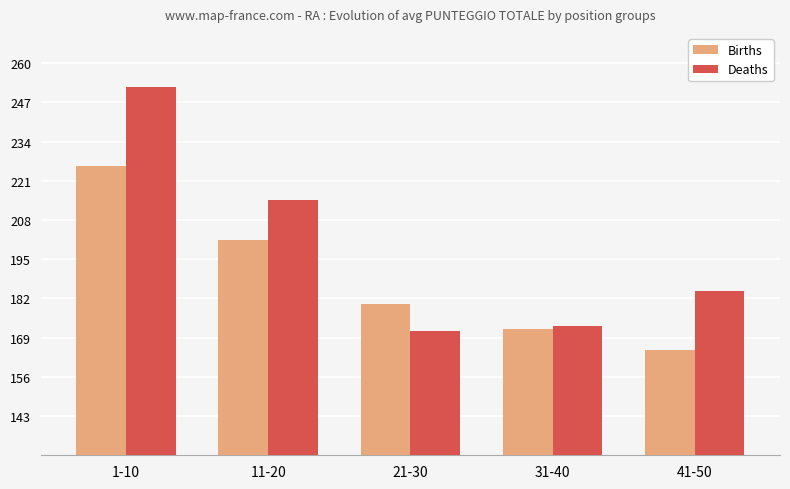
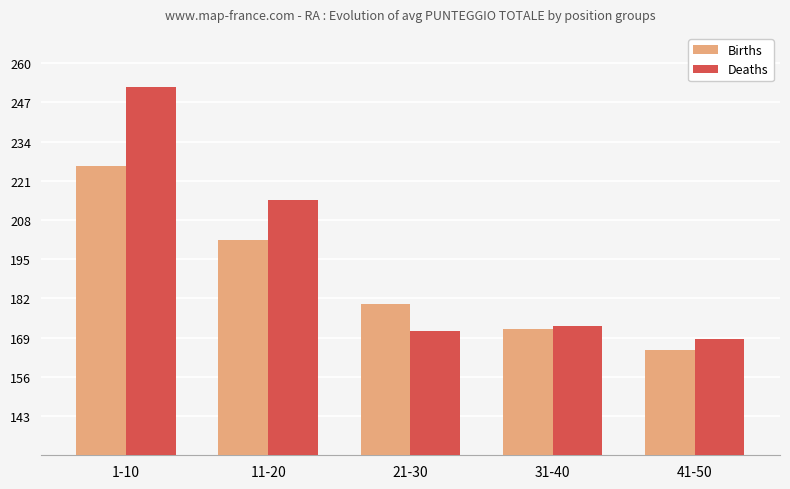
  {
    "Births": {
      "1-10": 226,
      "11-20": 202,
      "21-30": 180,
      "31-40": 172,
      "41-50": 165
    },
    "Deaths": {
      "1-10": 252,
      "11-20": 215,
      "21-30": 171,
      "31-40": 173,
-     "41-50": 184
+     "41-50": 169
    }
  }
